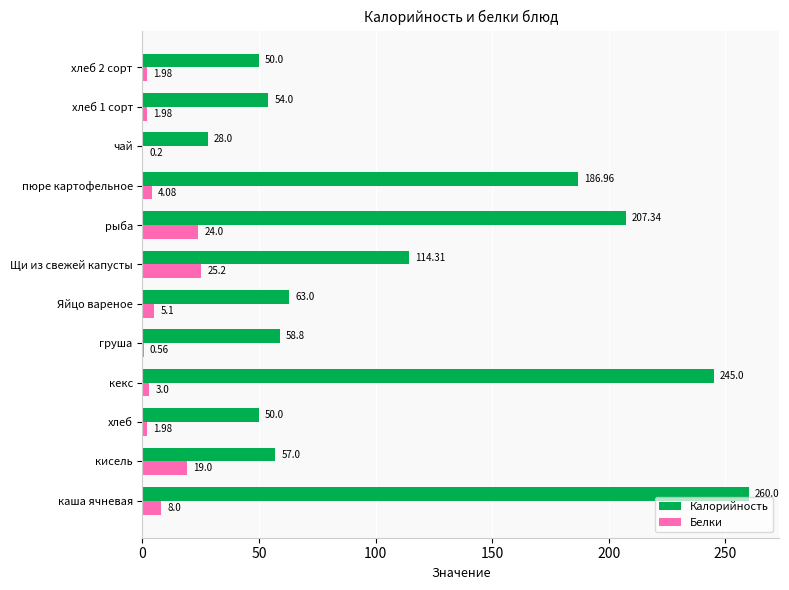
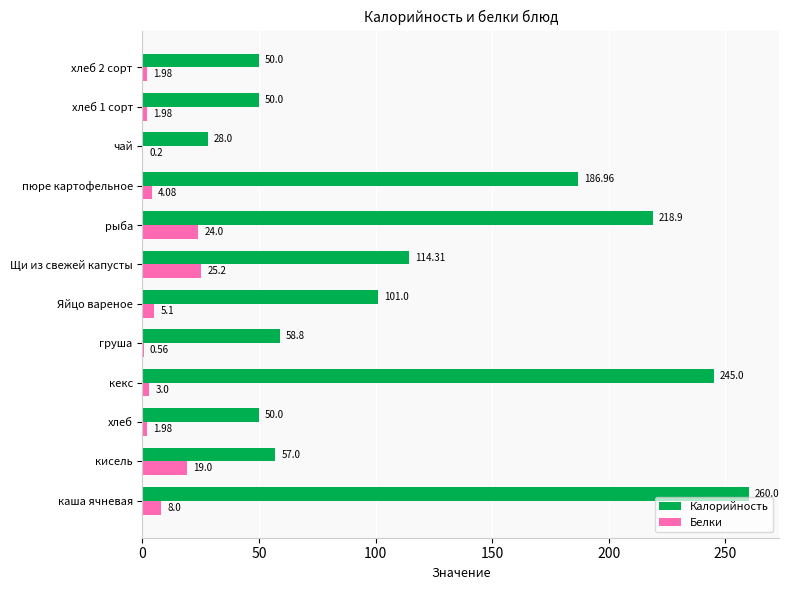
  {
    "Калорийность": {
      "хлеб 2 сорт": 50.0,
-     "хлеб 1 сорт": 54.0,
+     "хлеб 1 сорт": 50.0,
      "чай": 28.0,
      "пюре картофельное": 186.96,
-     "рыба": 207.34,
+     "рыба": 218.9,
      "Щи из свежей капусты": 114.31,
-     "Яйцо вареное": 63.0,
+     "Яйцо вареное": 101.0,
      "груша": 58.8,
      "кекс": 245.0,
      "хлеб": 50.0,
      "кисель": 57.0
    },
    "Белки": {
      "хлеб 2 сорт": 1.98,
      "хлеб 1 сорт": 1.98,
      "чай": 0.2,
      "пюре картофельное": 4.08,
      "рыба": 24.0,
      "Щи из свежей капусты": 25.2,
      "Яйцо вареное": 5.1,
      "груша": 0.56,
      "кекс": 3.0,
      "хлеб": 1.98,
      "кисель": 19.0,
      "каша ячневая": 8.0
    }
  }
